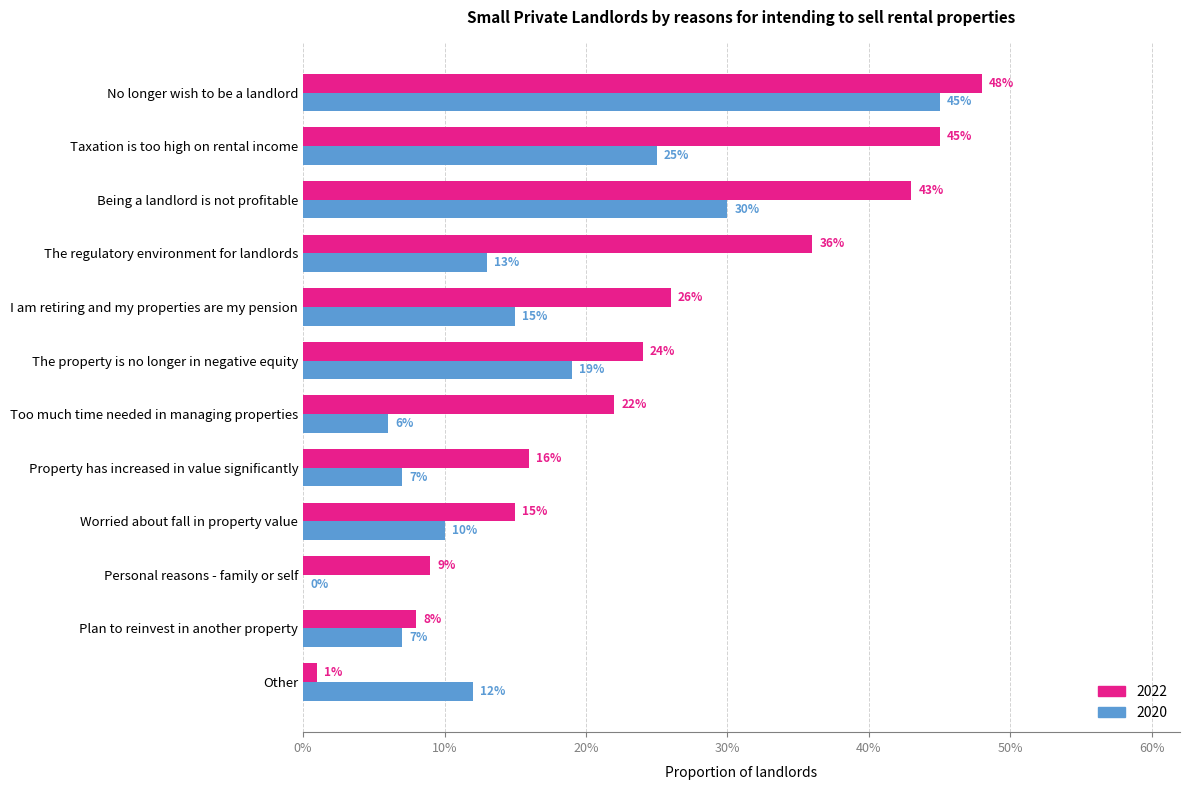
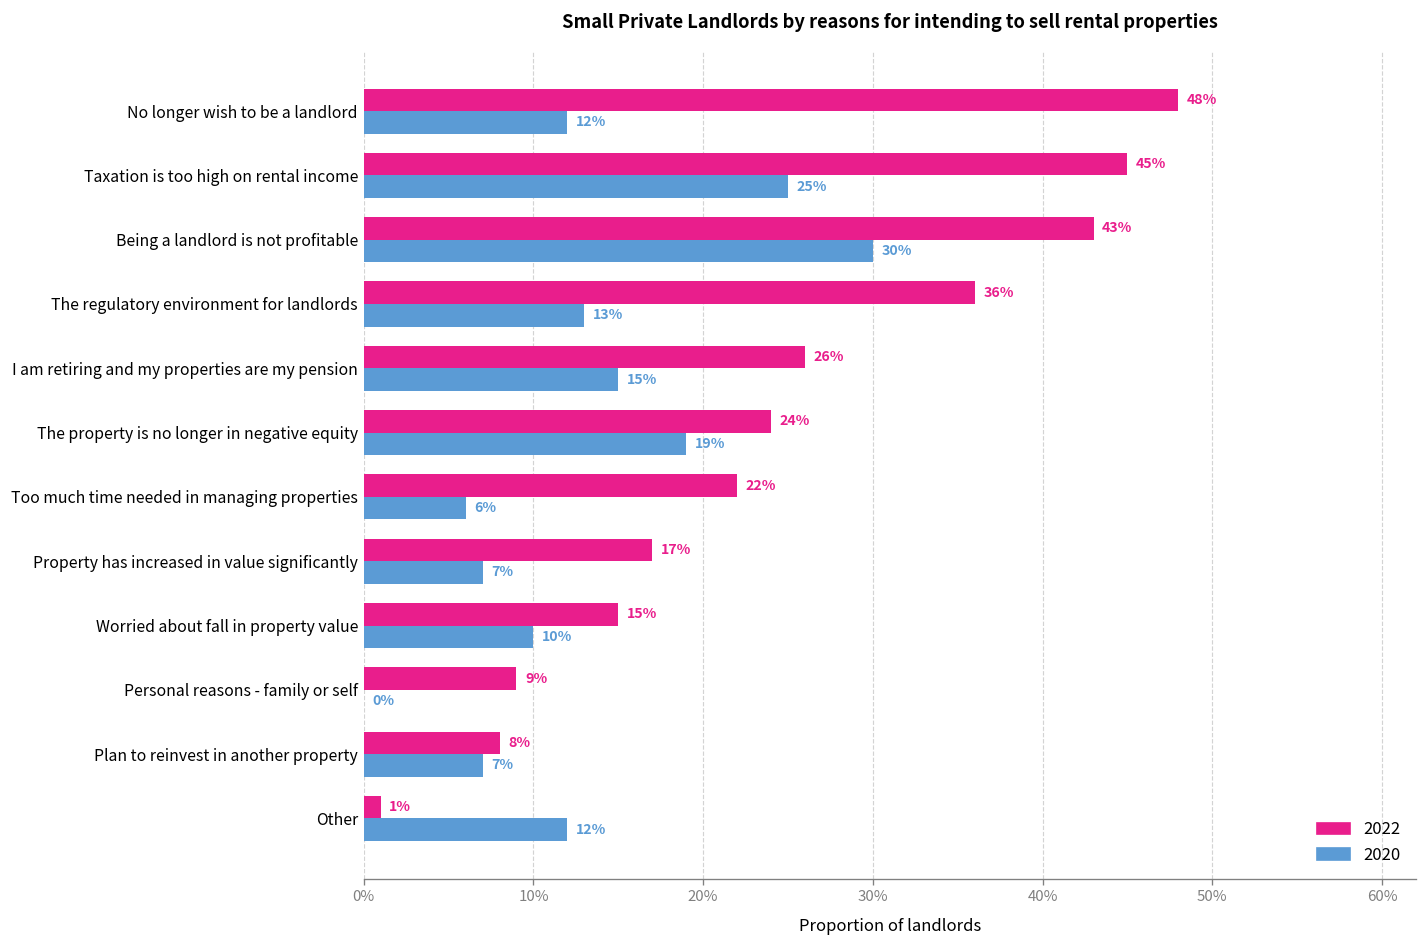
  {
    "2022": {
      "No longer wish to be a landlord": "48%",
      "Taxation is too high on rental income": "45%",
      "Being a landlord is not profitable": "43%",
      "The regulatory environment for landlords": "36%",
      "I am retiring and my properties are my pension": "26%",
      "The property is no longer in negative equity": "24%",
      "Too much time needed in managing properties": "22%",
-     "Property has increased in value significantly": "16%",
+     "Property has increased in value significantly": "17%",
      "Worried about fall in property value": "15%",
      "Personal reasons - family or self": "9%",
      "Plan to reinvest in another property": "8%",
      "Other": "1%"
    },
    "2020": {
-     "No longer wish to be a landlord": "45%",
+     "No longer wish to be a landlord": "12%",
      "Taxation is too high on rental income": "25%",
      "Being a landlord is not profitable": "30%",
      "The regulatory environment for landlords": "13%",
      "I am retiring and my properties are my pension": "15%",
      "The property is no longer in negative equity": "19%",
      "Too much time needed in managing properties": "6%",
      "Property has increased in value significantly": "7%",
      "Worried about fall in property value": "10%",
      "Personal reasons - family or self": "0%",
      "Plan to reinvest in another property": "7%",
      "Other": "12%"
    }
  }
